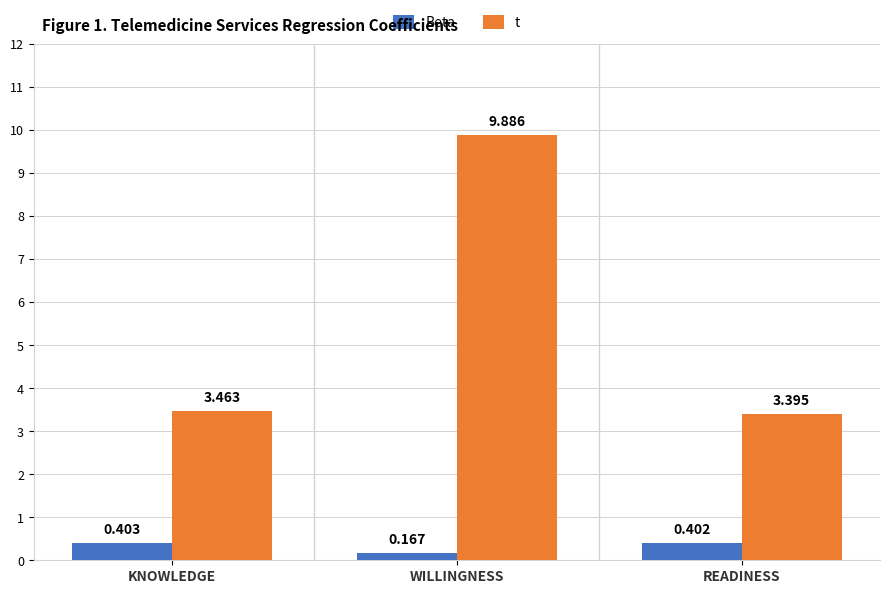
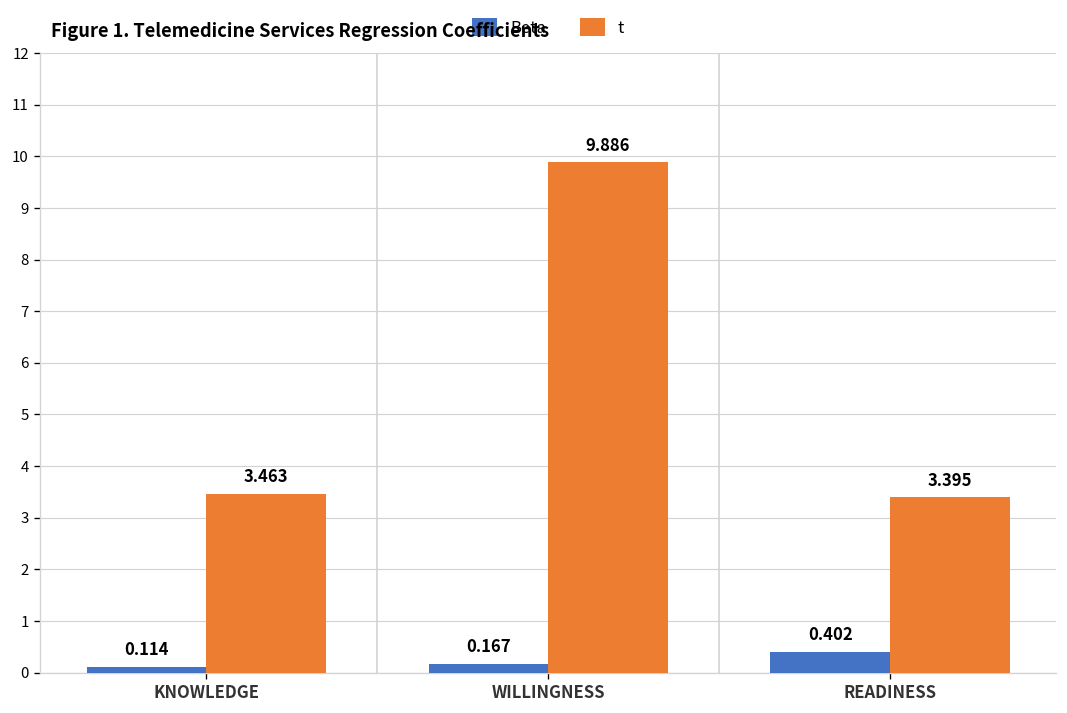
  {
    "Beta": {
-     "KNOWLEDGE": 0.403,
+     "KNOWLEDGE": 0.114,
      "WILLINGNESS": 0.167,
      "READINESS": 0.402
    },
    "t": {
      "KNOWLEDGE": 3.463,
      "WILLINGNESS": 9.886,
      "READINESS": 3.395
    }
  }
